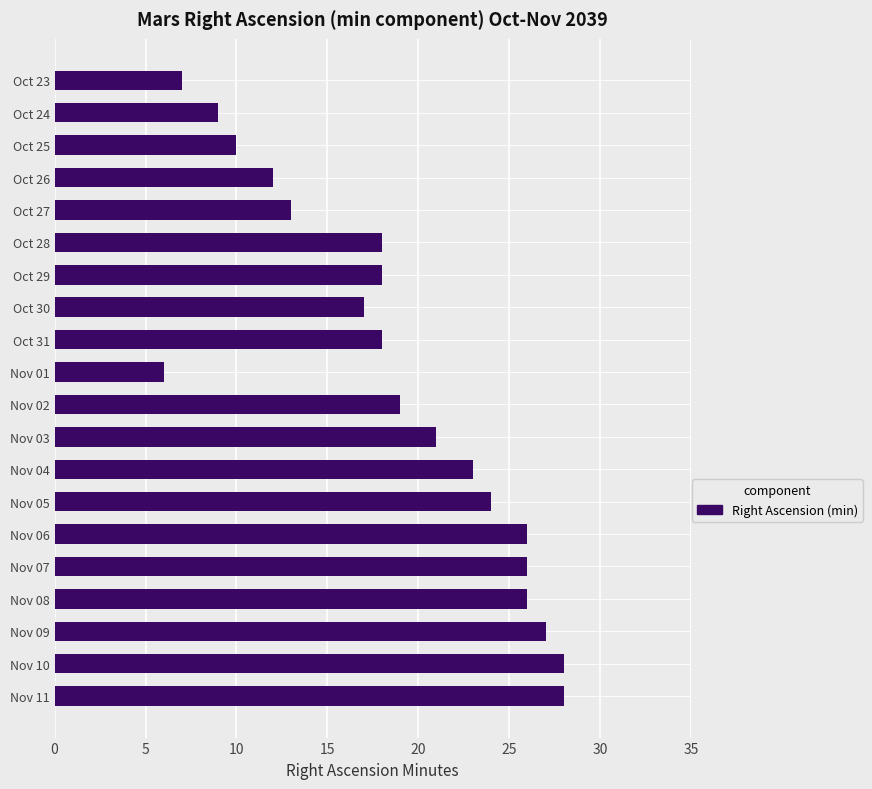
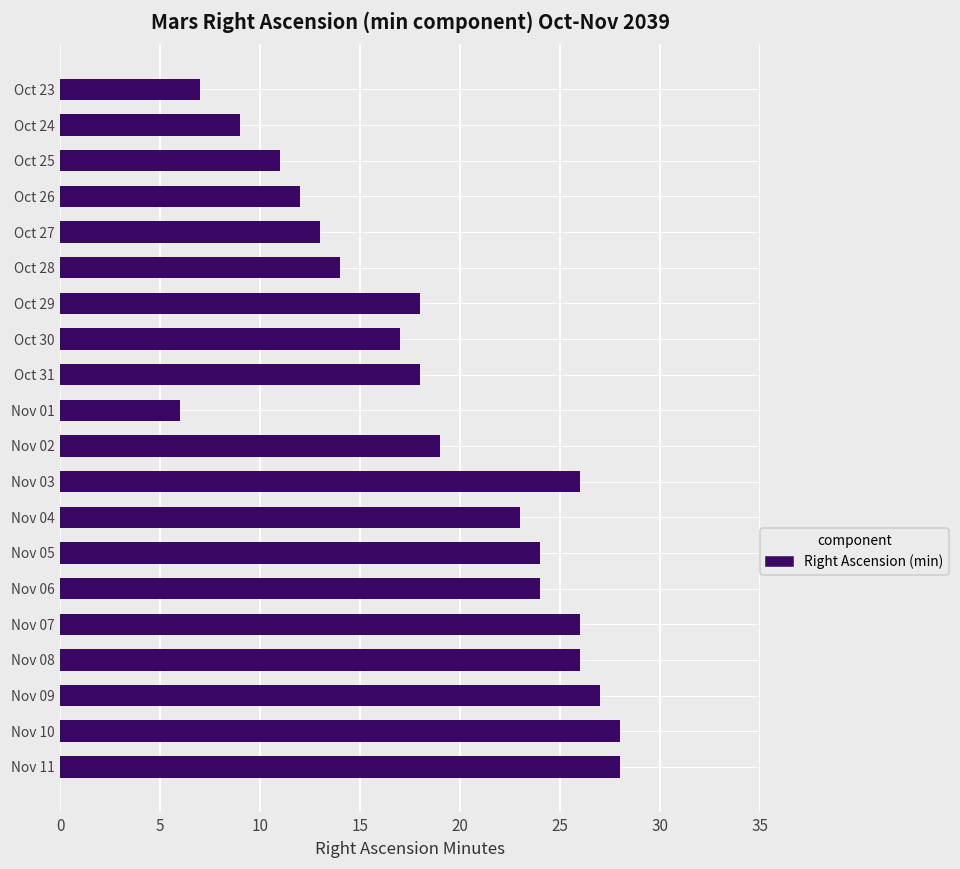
  {
    "Oct 23": 7,
    "Oct 24": 9,
-   "Oct 25": 10,
+   "Oct 25": 11,
    "Oct 26": 12,
    "Oct 27": 13,
-   "Oct 28": 18,
+   "Oct 28": 14,
    "Oct 29": 18,
    "Oct 30": 17,
    "Oct 31": 18,
    "Nov 01": 6,
    "Nov 02": 19,
-   "Nov 03": 21,
+   "Nov 03": 26,
    "Nov 04": 23,
    "Nov 05": 24,
-   "Nov 06": 26,
+   "Nov 06": 24,
    "Nov 07": 26,
    "Nov 08": 26,
    "Nov 09": 27,
    "Nov 10": 28,
    "Nov 11": 28
  }
